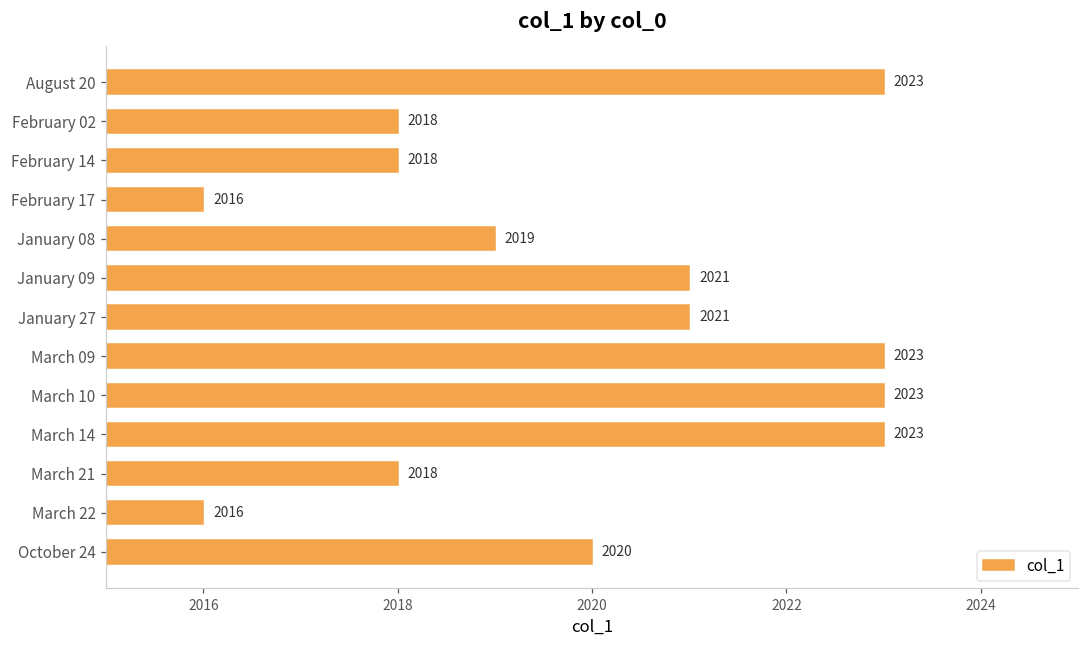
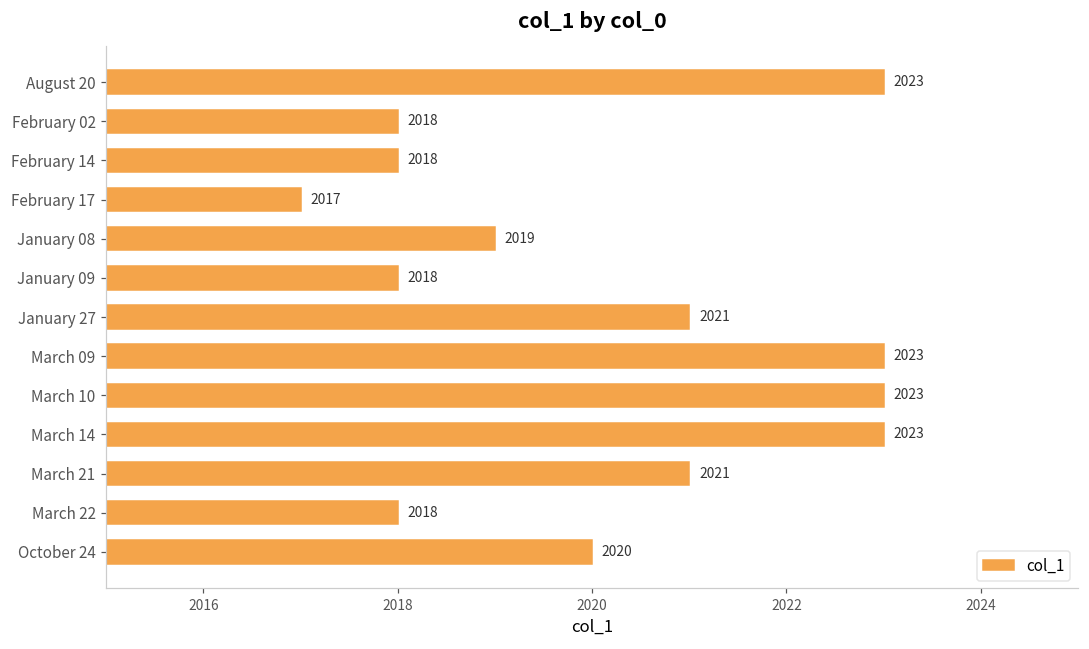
  {
    "August 20": 2023,
    "February 02": 2018,
    "February 14": 2018,
-   "February 17": 2016,
+   "February 17": 2017,
    "January 08": 2019,
-   "January 09": 2021,
+   "January 09": 2018,
    "January 27": 2021,
    "March 09": 2023,
    "March 10": 2023,
    "March 14": 2023,
-   "March 21": 2018,
-   "March 22": 2016,
+   "March 21": 2021,
+   "March 22": 2018,
    "October 24": 2020
  }
